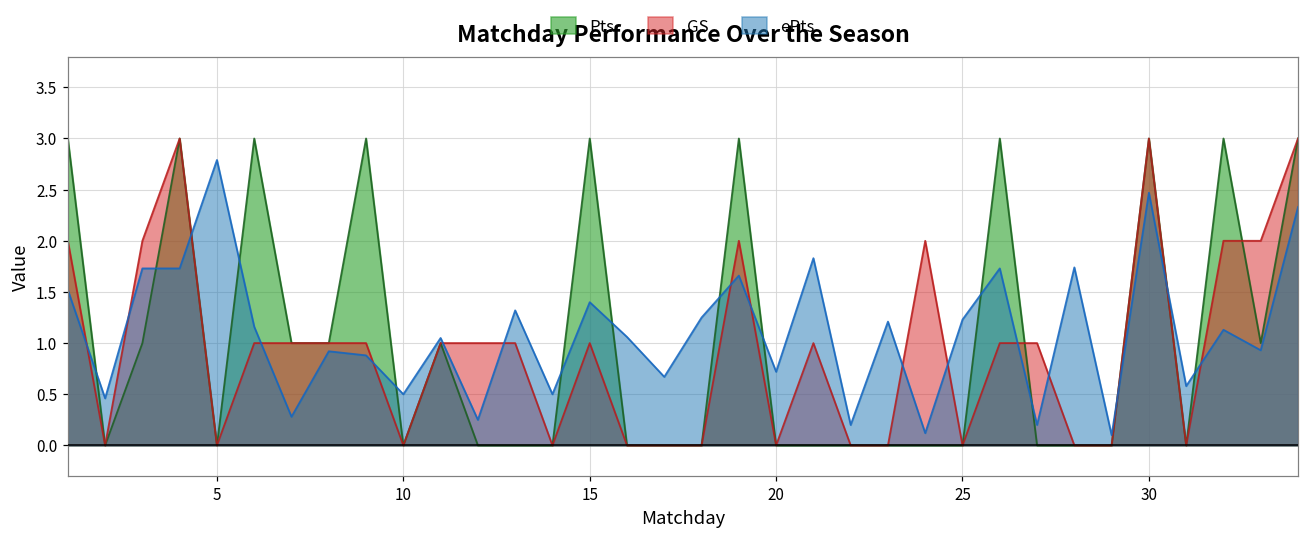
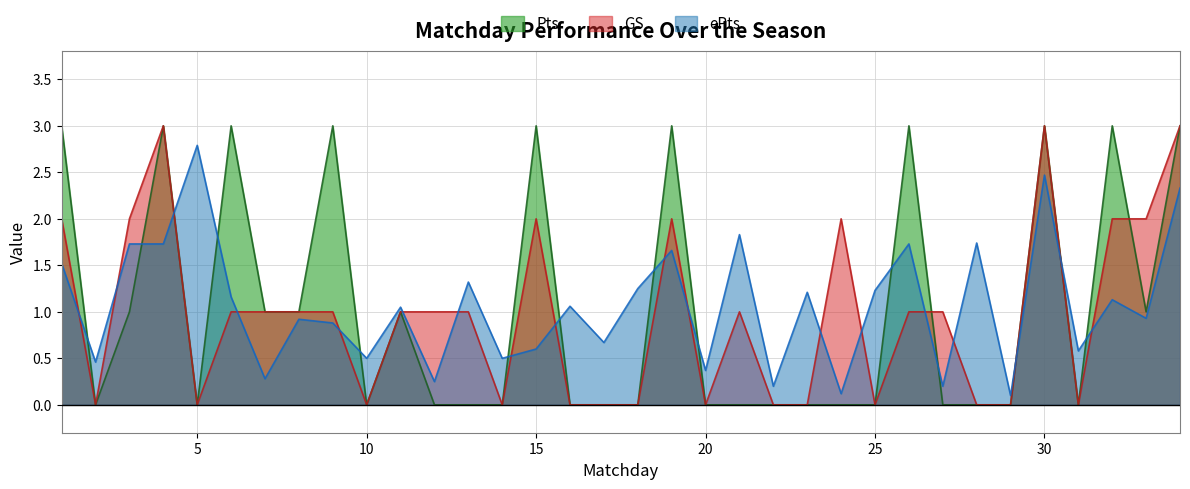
  {
    "Pts": {
      "15": 3.0
    },
    "GS": {
-     "15": 1
+     "15": 2
    },
    "ePts": {
      "5": 2.8,
      "10": 0.5,
-     "15": 1.4,
-     "20": 0.7,
+     "15": 0.6,
+     "20": 0.4,
      "25": 1.2,
      "30": 2.5
    }
  }
